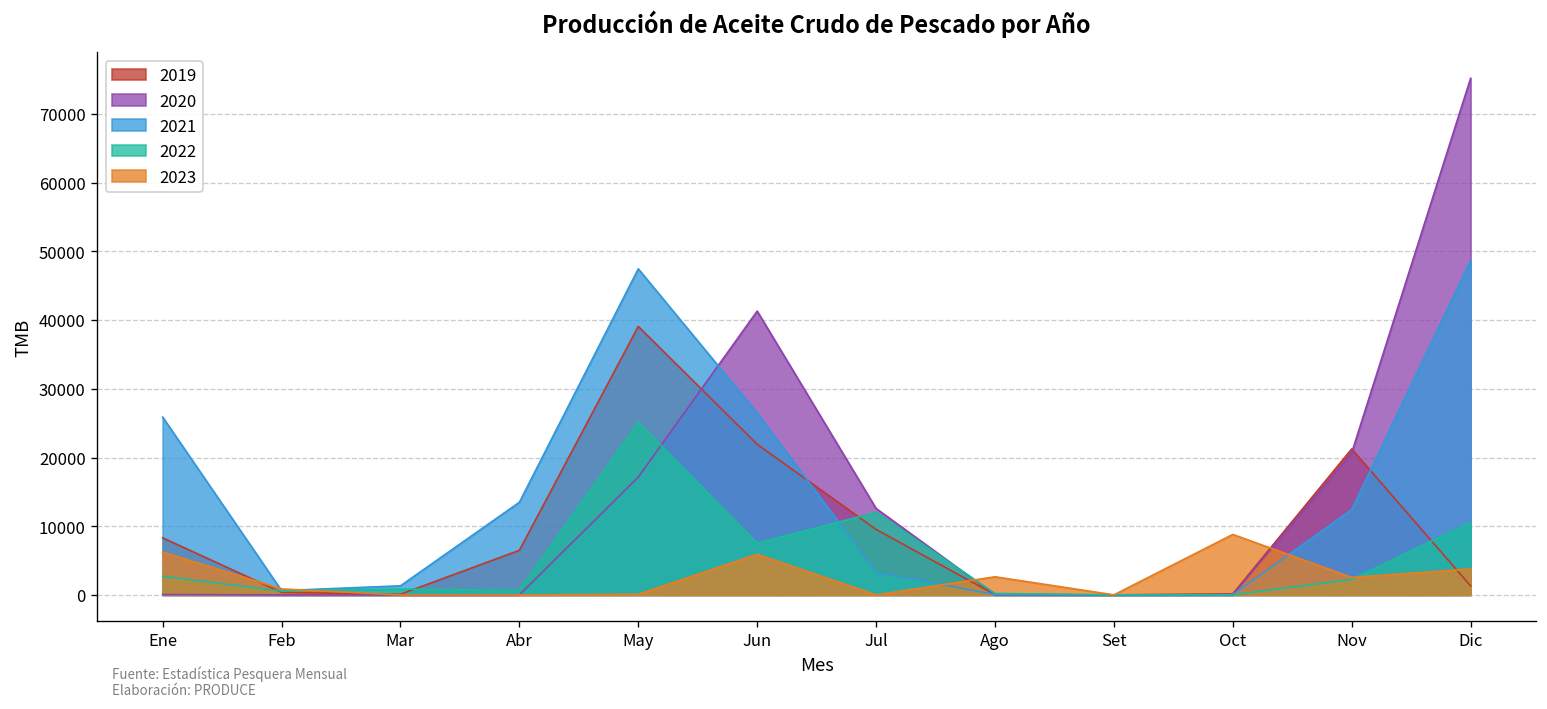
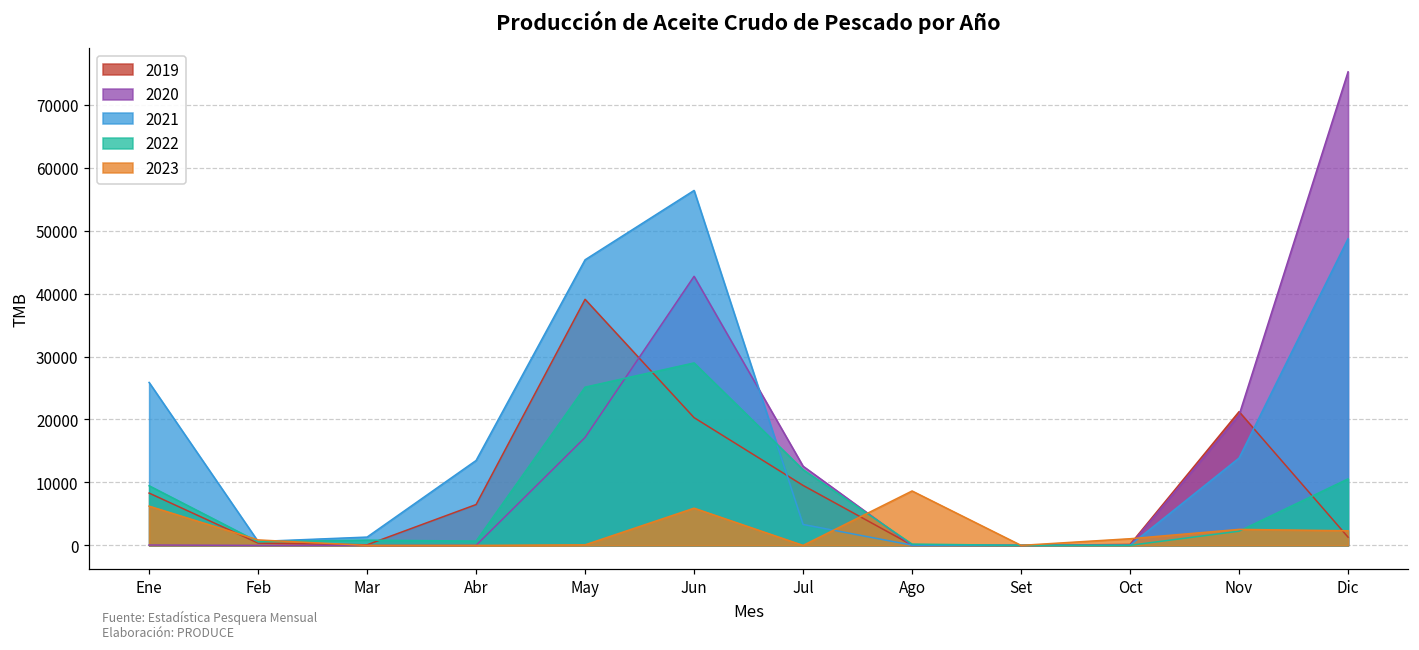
  {
    "2019": {
      "Ene": 8000,
      "Abr": 6000,
      "May": 39000,
-     "Jun": 22000,
+     "Jun": 20000,
      "Jul": 10000,
      "Nov": 21000,
      "Dic": 1000
    },
    "2020": {
      "Ene": 0,
      "May": 17000,
-     "Jun": 41000,
+     "Jun": 43000,
      "Jul": 13000,
      "Nov": 21000,
      "Dic": 75000
    },
    "2021": {
      "Ene": 26000,
      "Mar": 1000,
      "Abr": 13000,
-     "May": 47000,
-     "Jun": 26000,
+     "May": 45000,
+     "Jun": 56000,
      "Jul": 3000,
-     "Nov": 12000,
+     "Nov": 14000,
      "Dic": 49000
    },
    "2022": {
-     "Ene": 3000,
+     "Ene": 9000,
      "Mar": 1000,
      "Abr": 1000,
      "May": 25000,
-     "Jun": 8000,
+     "Jun": 29000,
      "Jul": 12000,
      "Dic": 11000
    },
    "2023": {
      "Ene": 6000,
      "May": 0,
      "Jun": 6000,
      "Jul": 0,
-     "Ago": 3000,
-     "Oct": 9000,
-     "Dic": 4000
+     "Ago": 9000,
+     "Oct": 1000,
+     "Dic": 2000
    }
  }
